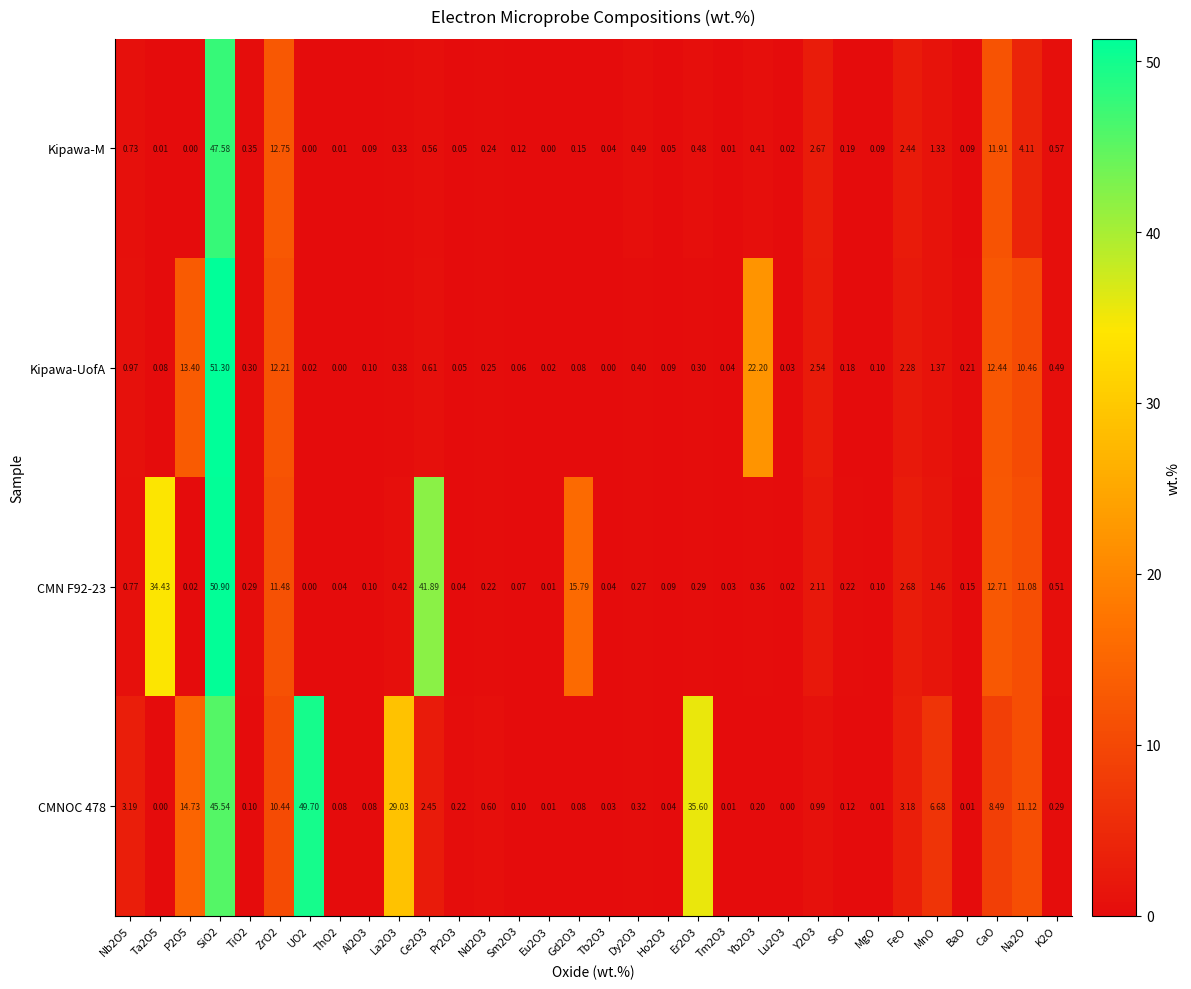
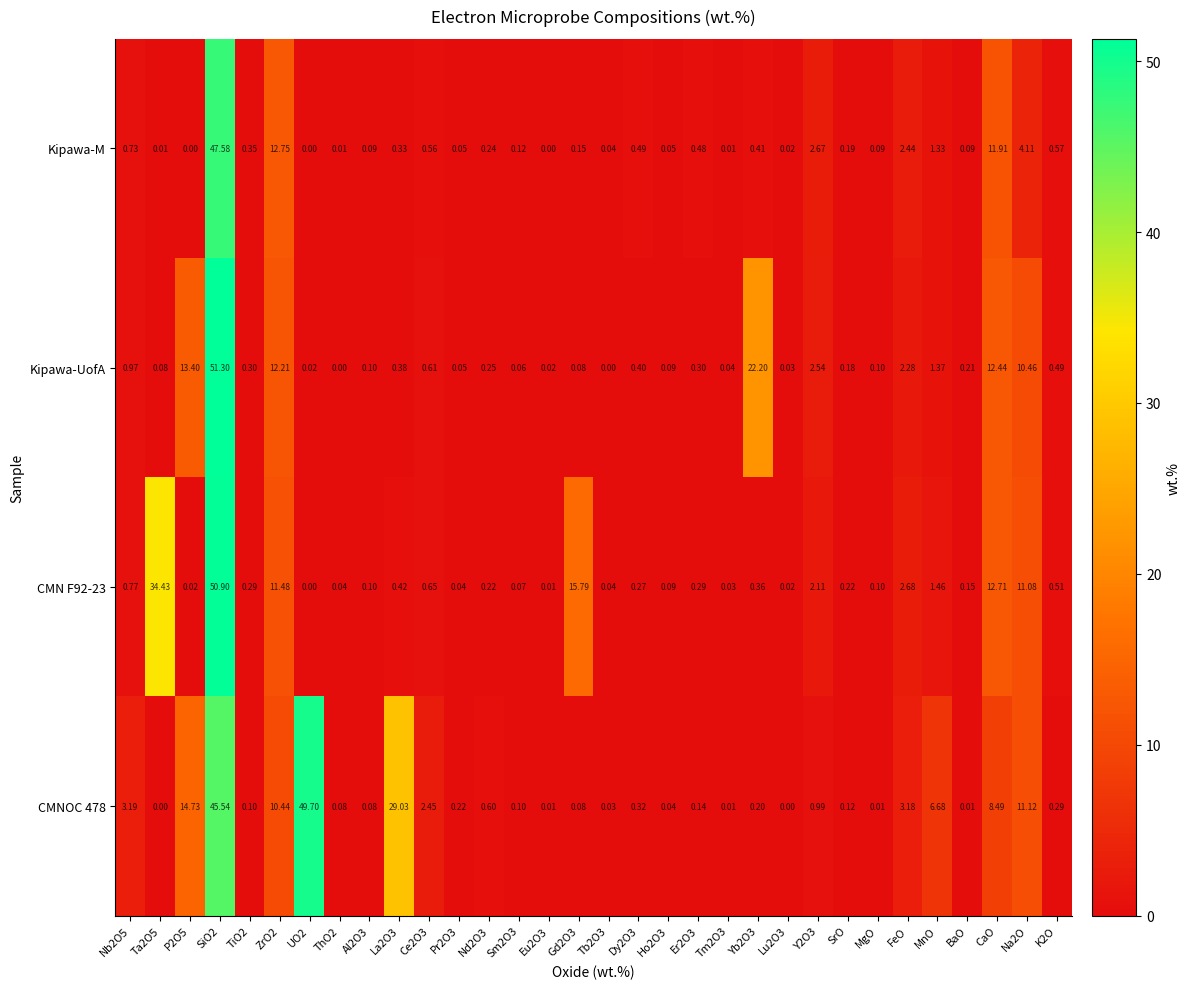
  {
    "Kipawa-M": {
      "Nb2O5": 0.73,
      "Ta2O5": 0.01,
      "P2O5": 0.00,
      "SiO2": 47.58,
      "TiO2": 0.35,
      "ZrO2": 12.75,
      "UO2": 0.00,
      "ThO2": 0.01,
      "Al2O3": 0.09,
      "La2O3": 0.33,
      "Ce2O3": 0.56,
      "Pr2O3": 0.05,
      "Nd2O3": 0.24,
      "Sm2O3": 0.12,
      "Eu2O3": 0.00,
      "Gd2O3": 0.15,
      "Tb2O3": 0.04,
      "Dy2O3": 0.49,
      "Ho2O3": 0.05,
      "Er2O3": 0.48,
      "Tm2O3": 0.01,
      "Yb2O3": 0.41,
      "Lu2O3": 0.02,
      "Y2O3": 2.67,
      "SrO": 0.19,
      "MgO": 0.09,
      "FeO": 2.44,
      "MnO": 1.33,
      "BaO": 0.09,
      "CaO": 11.91,
      "Na2O": 4.11,
      "K2O": 0.57
    },
    "Kipawa-UofA": {
      "Nb2O5": 0.97,
      "Ta2O5": 0.08,
      "P2O5": 13.40,
      "SiO2": 51.30,
      "TiO2": 0.30,
      "ZrO2": 12.21,
      "UO2": 0.02,
      "ThO2": 0.00,
      "Al2O3": 0.10,
      "La2O3": 0.38,
      "Ce2O3": 0.61,
      "Pr2O3": 0.05,
      "Nd2O3": 0.25,
      "Sm2O3": 0.06,
      "Eu2O3": 0.02,
      "Gd2O3": 0.08,
      "Tb2O3": 0.00,
      "Dy2O3": 0.40,
      "Ho2O3": 0.09,
      "Er2O3": 0.30,
      "Tm2O3": 0.04,
      "Yb2O3": 22.20,
      "Lu2O3": 0.03,
      "Y2O3": 2.54,
      "SrO": 0.18,
      "MgO": 0.10,
      "FeO": 2.28,
      "MnO": 1.37,
      "BaO": 0.21,
      "CaO": 12.44,
      "Na2O": 10.46,
      "K2O": 0.49
    },
    "CMN F92-23": {
      "Nb2O5": 0.77,
      "Ta2O5": 34.43,
      "P2O5": 0.02,
      "SiO2": 50.90,
      "TiO2": 0.29,
      "ZrO2": 11.48,
      "UO2": 0.00,
      "ThO2": 0.04,
      "Al2O3": 0.10,
      "La2O3": 0.42,
-     "Ce2O3": 41.89,
+     "Ce2O3": 0.65,
      "Pr2O3": 0.04,
      "Nd2O3": 0.22,
      "Sm2O3": 0.07,
      "Eu2O3": 0.01,
      "Gd2O3": 15.79,
      "Tb2O3": 0.04,
      "Dy2O3": 0.27,
      "Ho2O3": 0.09,
      "Er2O3": 0.29,
      "Tm2O3": 0.03,
      "Yb2O3": 0.36,
      "Lu2O3": 0.02,
      "Y2O3": 2.11,
      "SrO": 0.22,
      "MgO": 0.10,
      "FeO": 2.68,
      "MnO": 1.46,
      "BaO": 0.15,
      "CaO": 12.71,
      "Na2O": 11.08,
      "K2O": 0.51
    },
    "CMNOC 478": {
      "Nb2O5": 3.19,
      "Ta2O5": 0.00,
      "P2O5": 14.73,
      "SiO2": 45.54,
      "TiO2": 0.10,
      "ZrO2": 10.44,
      "UO2": 49.70,
      "ThO2": 0.08,
      "Al2O3": 0.08,
      "La2O3": 29.03,
      "Ce2O3": 2.45,
      "Pr2O3": 0.22,
      "Nd2O3": 0.60,
      "Sm2O3": 0.10,
      "Eu2O3": 0.01,
      "Gd2O3": 0.08,
      "Tb2O3": 0.03,
      "Dy2O3": 0.32,
      "Ho2O3": 0.04,
-     "Er2O3": 35.60,
+     "Er2O3": 0.14,
      "Tm2O3": 0.01,
      "Yb2O3": 0.20,
      "Lu2O3": 0.00,
      "Y2O3": 0.99,
      "SrO": 0.12,
      "MgO": 0.01,
      "FeO": 3.18,
      "MnO": 6.68,
      "BaO": 0.01,
      "CaO": 8.49,
      "Na2O": 11.12,
      "K2O": 0.29
    }
  }
